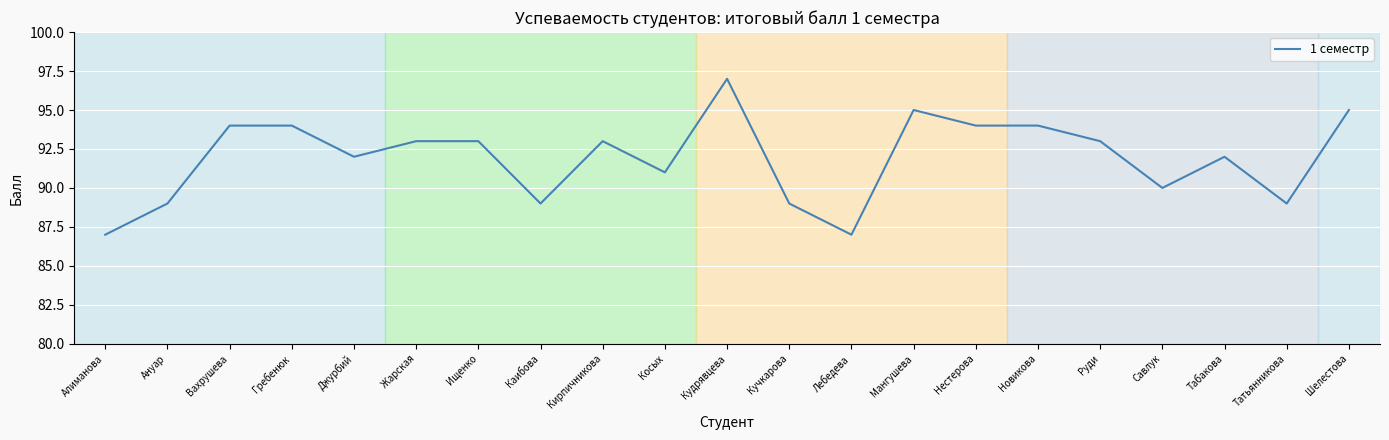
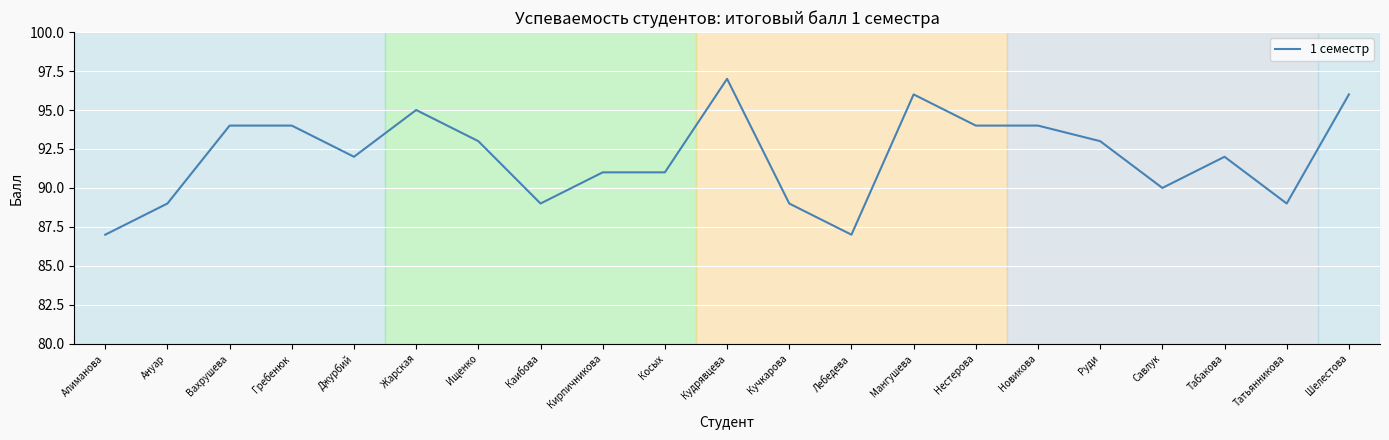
  {
    "Алиманова": 87,
    "Ануар": 89,
    "Вахрушева": 94,
    "Гребенюк": 94,
    "Джурбий": 92,
-   "Жарская": 93,
+   "Жарская": 95,
    "Ищенко": 93,
    "Каибова": 89,
-   "Кирпичникова": 93,
+   "Кирпичникова": 91,
    "Косых": 91,
    "Кудрявцева": 97,
    "Кучкарова": 89,
    "Лебедева": 87,
-   "Мангушева": 95,
+   "Мангушева": 96,
    "Нестерова": 94,
    "Новикова": 94,
    "Руди": 93,
    "Савлук": 90,
    "Табакова": 92,
    "Татьянникова": 89,
-   "Шелестова": 95
+   "Шелестова": 96
  }
